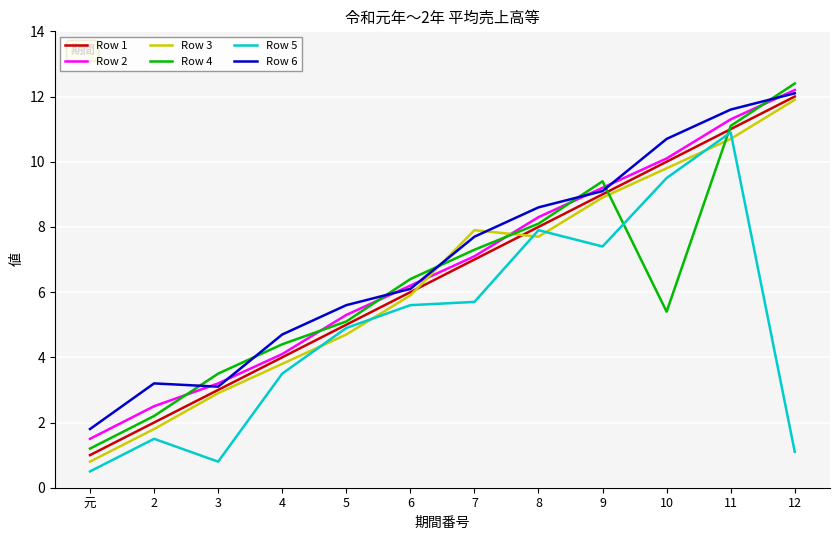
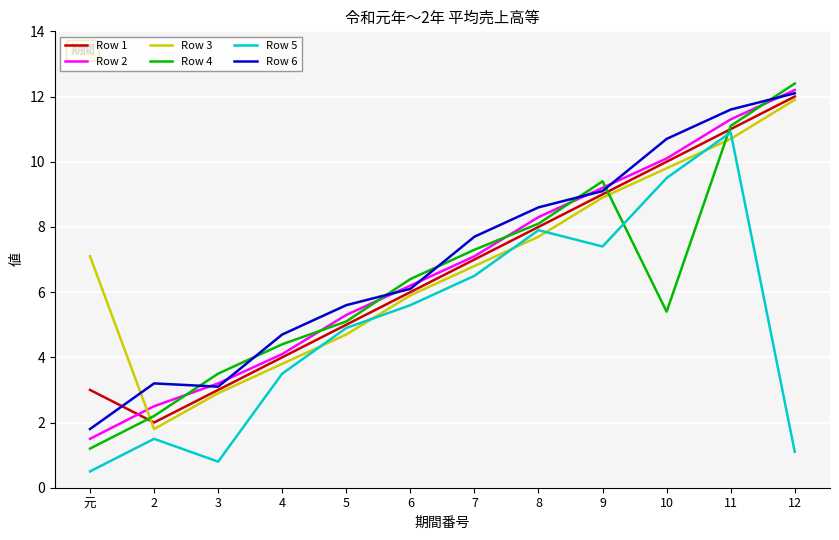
  {
    "Row 1": {
-     "元": 1,
+     "元": 3,
      "2": 2,
      "3": 3,
      "4": 4,
      "5": 5,
      "6": 6,
      "7": 7,
      "8": 8,
      "9": 9,
      "10": 10,
      "11": 11,
      "12": 12
    },
    "Row 2": {
      "元": 1.5,
      "2": 2.5,
      "3": 3.2,
      "4": 4.1,
      "5": 5.3,
      "6": 6.2,
      "7": 7.1,
      "8": 8.3,
      "9": 9.2,
      "10": 10.1,
      "11": 11.3,
      "12": 12.2
    },
    "Row 3": {
-     "元": 0.8,
+     "元": 7.1,
      "2": 1.8,
      "3": 2.9,
      "4": 3.8,
      "5": 4.7,
      "6": 5.9,
-     "7": 7.9,
+     "7": 6.8,
      "8": 7.7,
      "9": 8.9,
      "10": 9.8,
      "11": 10.7,
      "12": 11.9
    },
    "Row 4": {
      "元": 1.2,
      "2": 2.2,
      "3": 3.5,
      "4": 4.4,
      "5": 5.1,
      "6": 6.4,
      "7": 7.3,
      "8": 8.1,
      "9": 9.4,
      "10": 5.4,
      "11": 11.1,
      "12": 12.4
    },
    "Row 5": {
      "元": 0.5,
      "2": 1.5,
      "3": 0.8,
      "4": 3.5,
      "5": 4.9,
      "6": 5.6,
-     "7": 5.7,
+     "7": 6.5,
      "8": 7.9,
      "9": 7.4,
      "10": 9.5,
      "11": 10.9,
      "12": 1.1
    },
    "Row 6": {
      "元": 1.8,
      "2": 3.2,
      "3": 3.1,
      "4": 4.7,
      "5": 5.6,
      "6": 6.1,
      "7": 7.7,
      "8": 8.6,
      "9": 9.1,
      "10": 10.7,
      "11": 11.6,
      "12": 12.1
    }
  }
